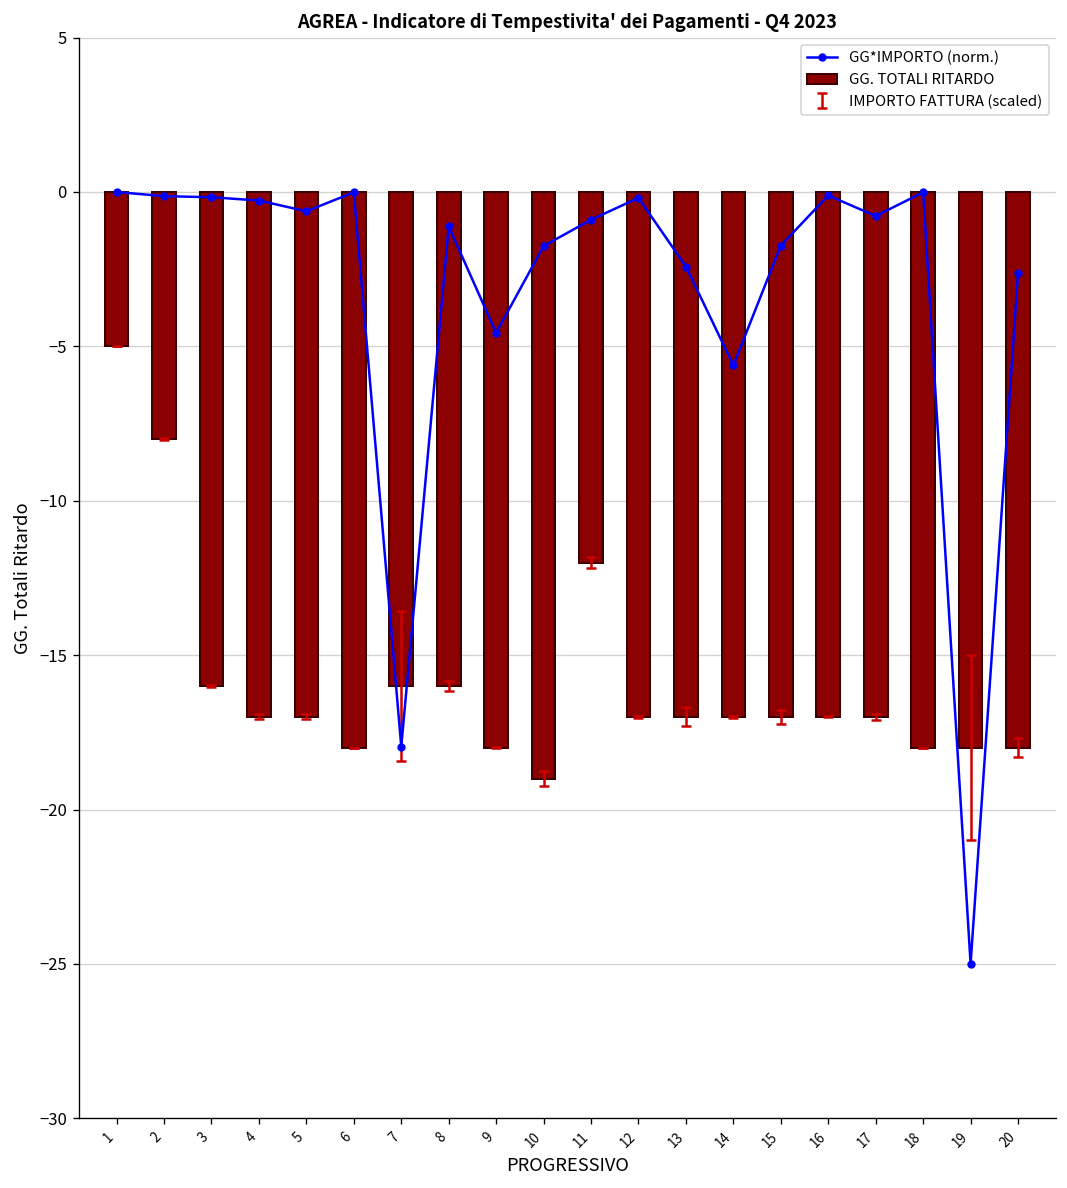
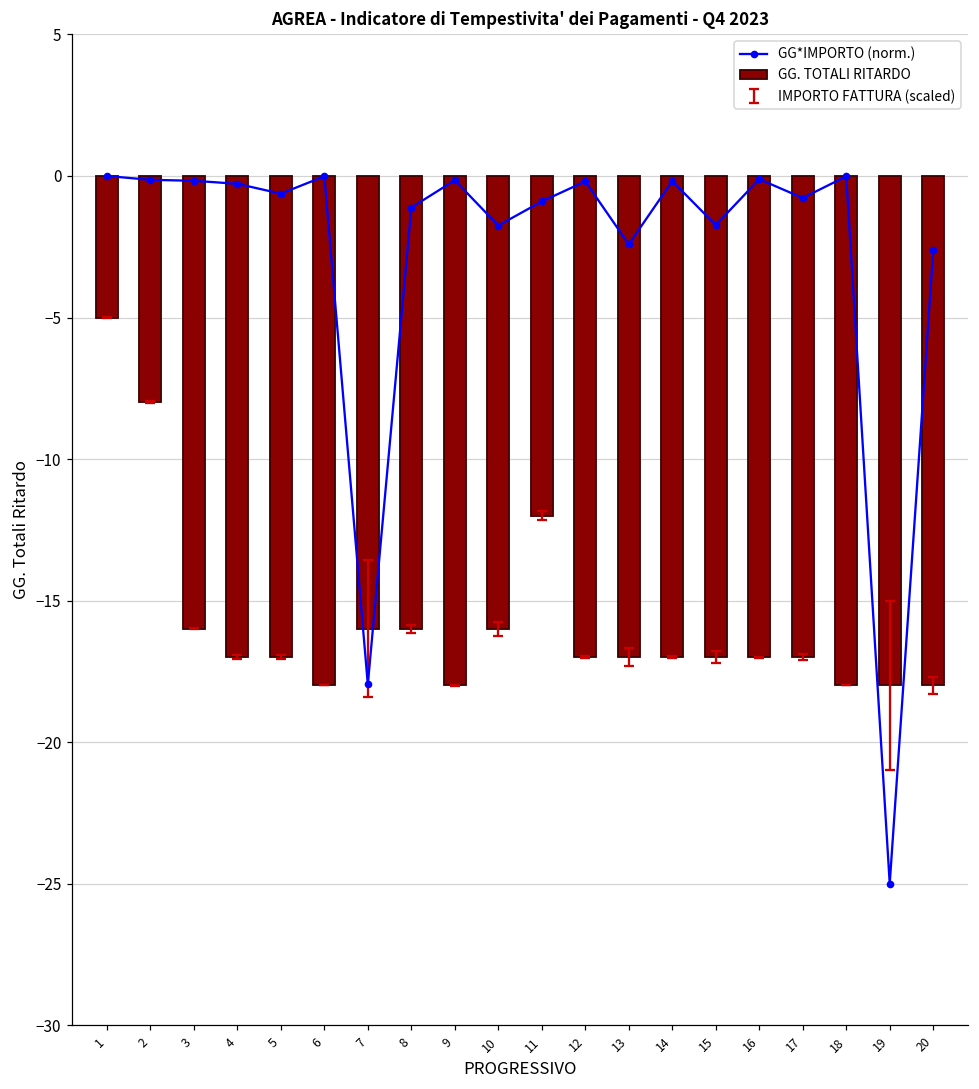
  {
    "GG. TOTALI RITARDO": {
      "1": -5,
      "2": -8,
      "3": -16,
      "4": -17,
      "5": -17,
      "6": -18,
      "7": -16,
      "8": -16,
      "9": -18,
-     "10": -19,
+     "10": -16,
      "11": -12,
      "12": -17,
      "13": -17,
      "14": -17,
      "15": -17,
      "16": -17,
      "17": -17,
      "18": -18,
      "19": -18,
      "20": -18
    },
    "GG*IMPORTO (norm.)": {
      "1": 0.0,
      "2": -0.1,
      "3": -0.2,
      "4": -0.3,
      "5": -0.6,
      "6": 0.0,
      "7": -18.0,
      "8": -1.1,
-     "9": -4.6,
+     "9": -0.2,
      "10": -1.7,
      "11": -0.9,
      "12": -0.2,
      "13": -2.4,
-     "14": -5.6,
+     "14": -0.2,
      "15": -1.7,
      "16": -0.1,
      "17": -0.8,
      "18": 0.0,
      "19": -25.0,
      "20": -2.6
    }
  }
